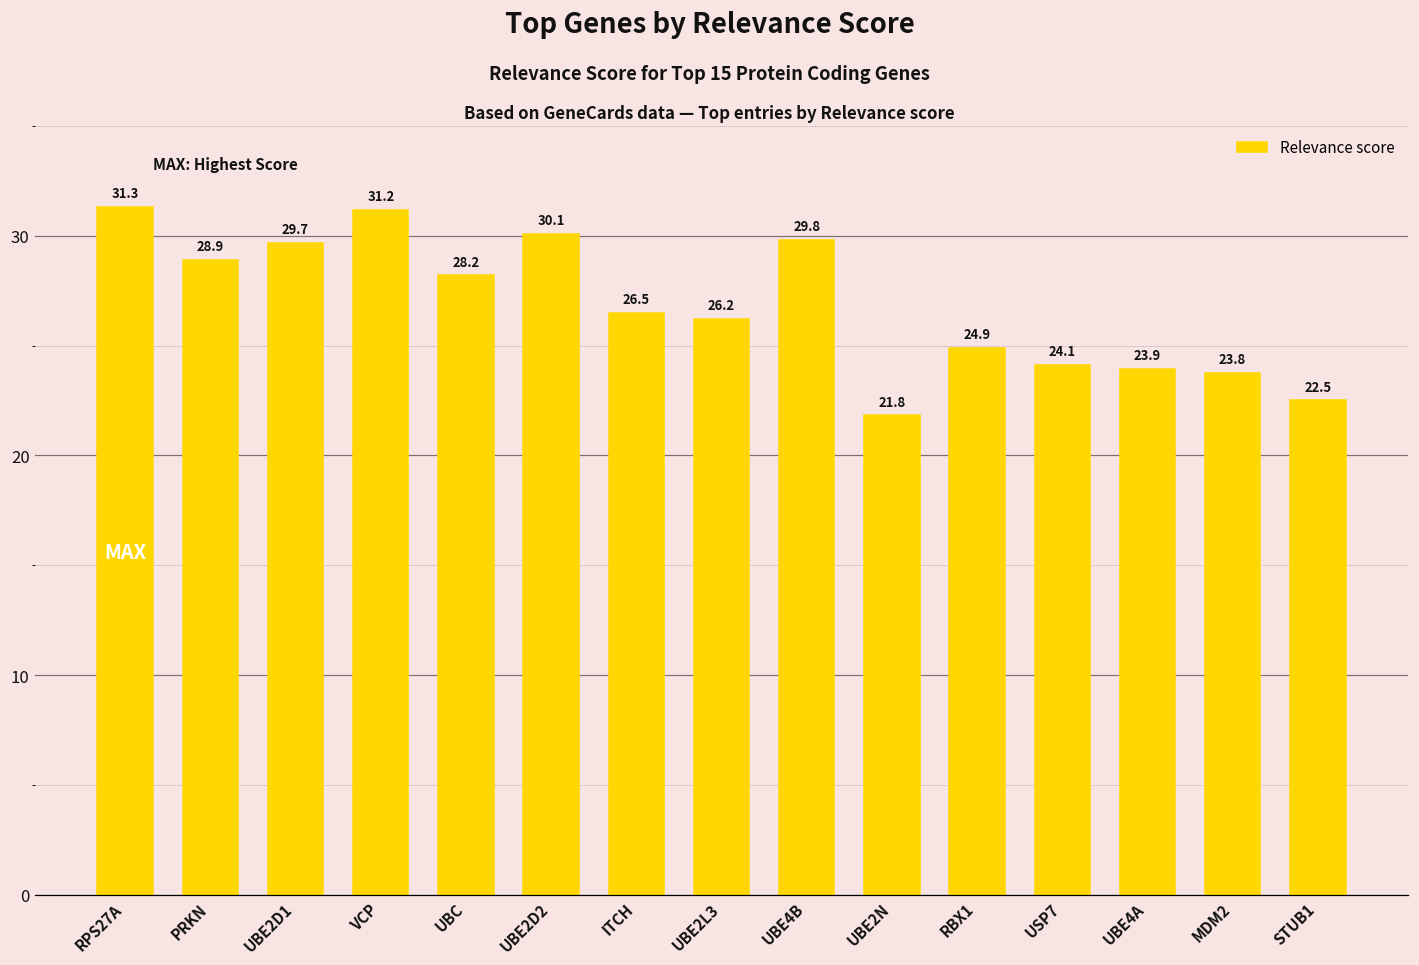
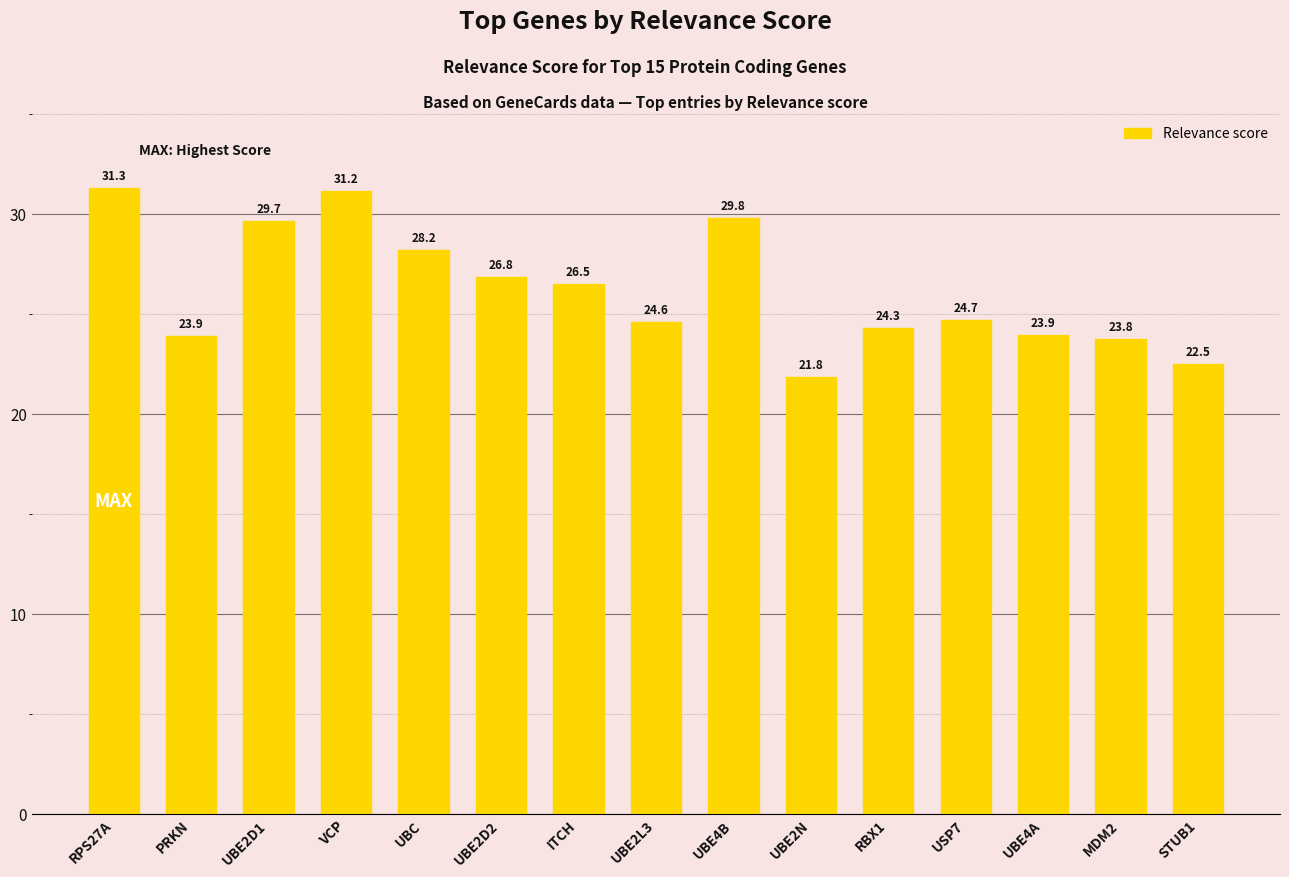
  {
    "RPS27A": 31.3,
-   "PRKN": 28.9,
+   "PRKN": 23.9,
    "UBE2D1": 29.7,
    "VCP": 31.2,
    "UBC": 28.2,
-   "UBE2D2": 30.1,
+   "UBE2D2": 26.8,
    "ITCH": 26.5,
-   "UBE2L3": 26.2,
+   "UBE2L3": 24.6,
    "UBE4B": 29.8,
    "UBE2N": 21.8,
-   "RBX1": 24.9,
-   "USP7": 24.1,
+   "RBX1": 24.3,
+   "USP7": 24.7,
    "UBE4A": 23.9,
    "MDM2": 23.8,
    "STUB1": 22.5
  }
